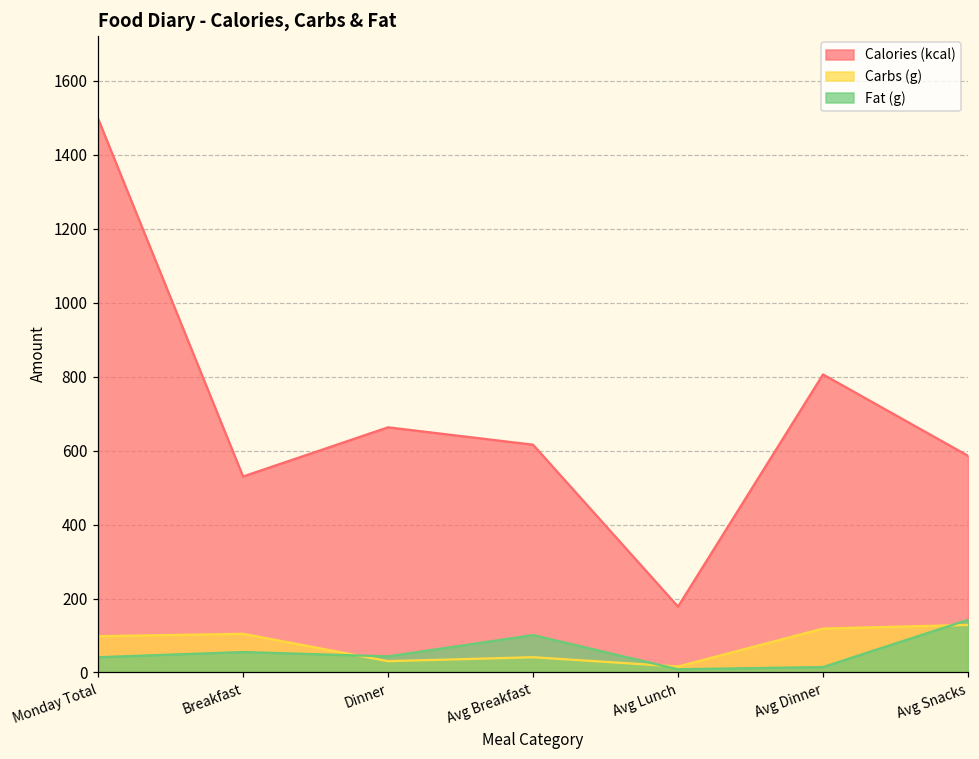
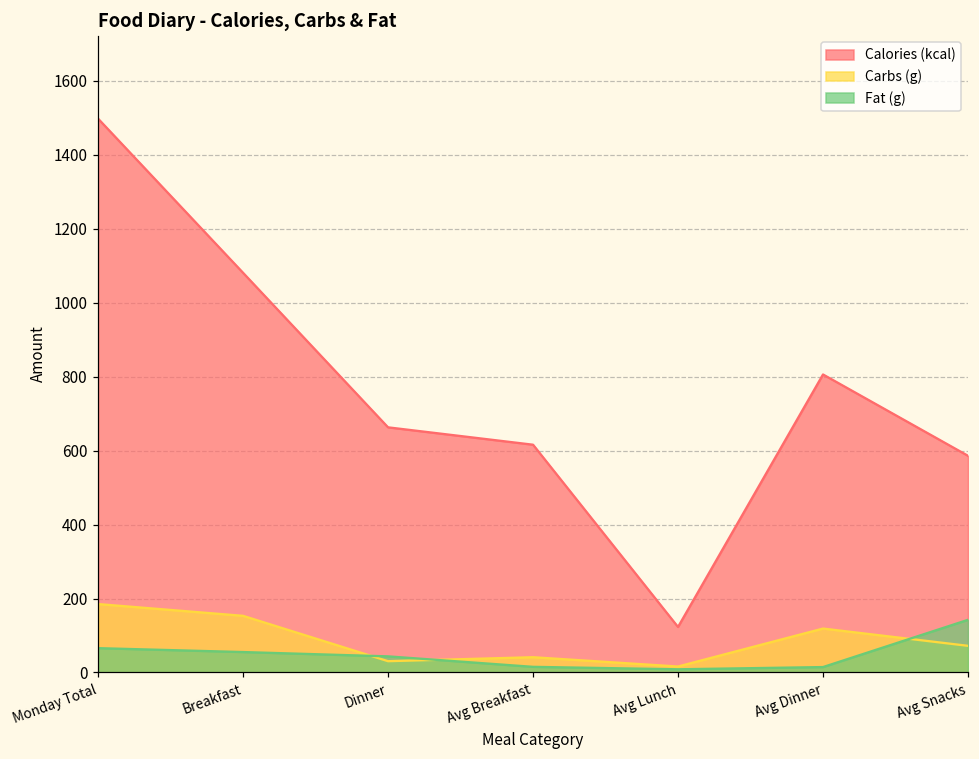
  {
    "Calories (kcal)": {
      "Monday Total": 1500,
-     "Breakfast": 530,
+     "Breakfast": 1080,
      "Dinner": 660,
      "Avg Breakfast": 620,
-     "Avg Lunch": 180,
+     "Avg Lunch": 120,
      "Avg Dinner": 810,
      "Avg Snacks": 590
    },
    "Carbs (g)": {
-     "Monday Total": 100,
-     "Breakfast": 100,
+     "Monday Total": 180,
+     "Breakfast": 150,
      "Dinner": 30,
      "Avg Breakfast": 40,
      "Avg Dinner": 120,
-     "Avg Snacks": 130
+     "Avg Snacks": 70
    },
    "Fat (g)": {
-     "Monday Total": 40,
+     "Monday Total": 70,
      "Breakfast": 60,
      "Dinner": 40,
-     "Avg Breakfast": 100,
+     "Avg Breakfast": 20,
      "Avg Dinner": 10,
      "Avg Snacks": 140
    }
  }
